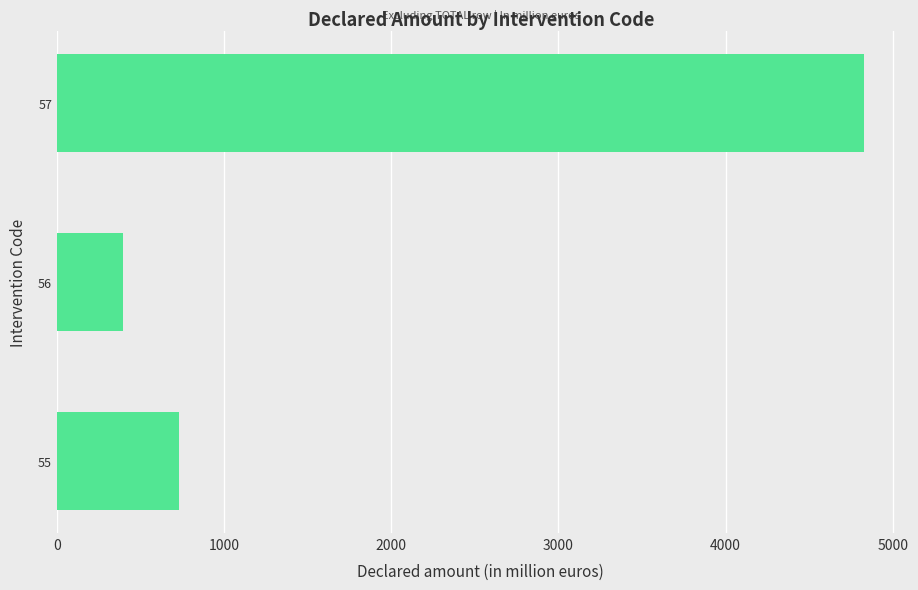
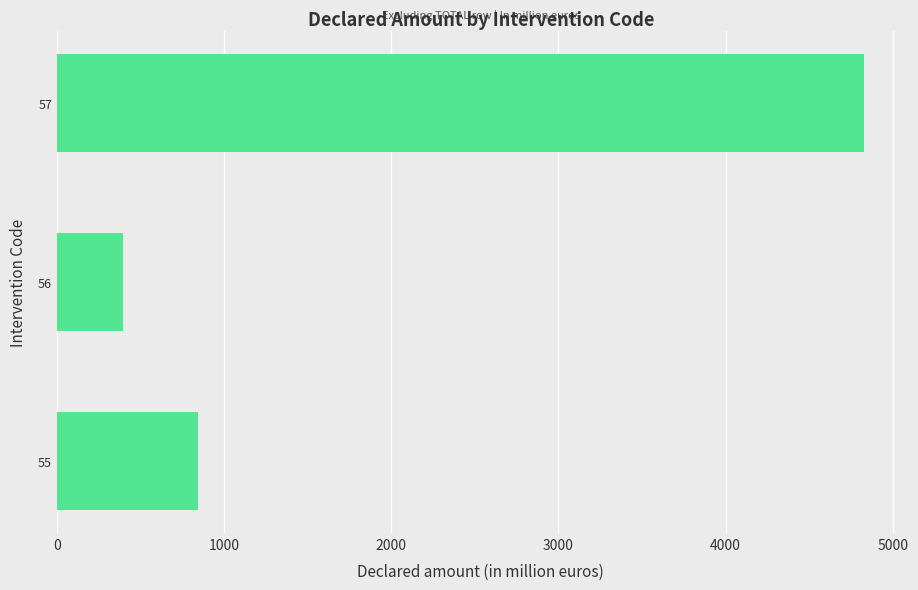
  {
    "57": 4830,
    "56": 400,
-   "55": 730
+   "55": 840
  }
